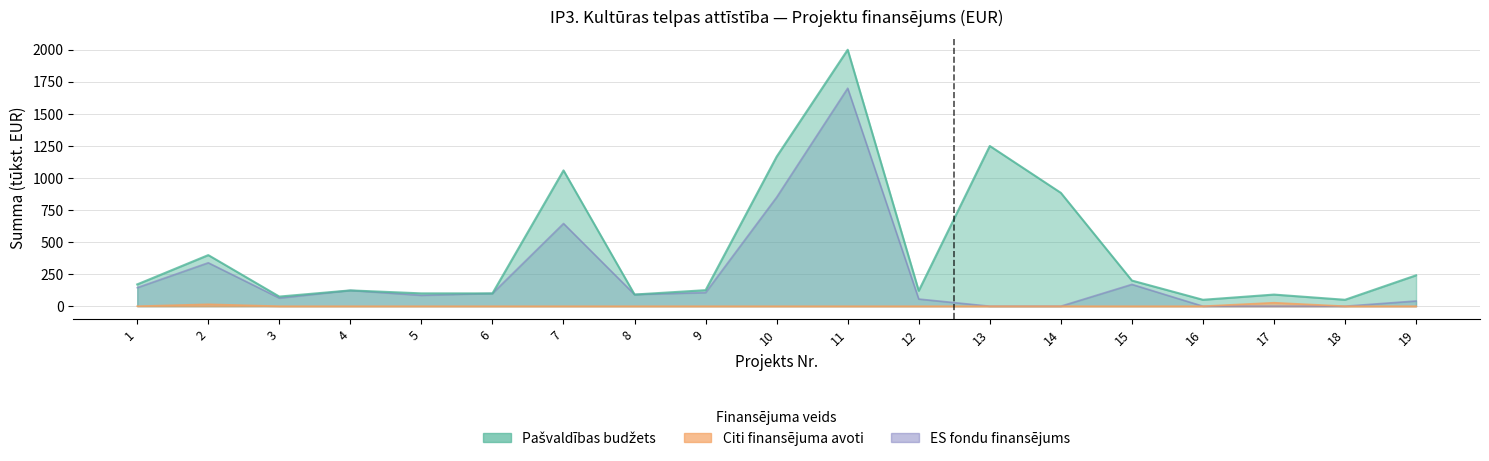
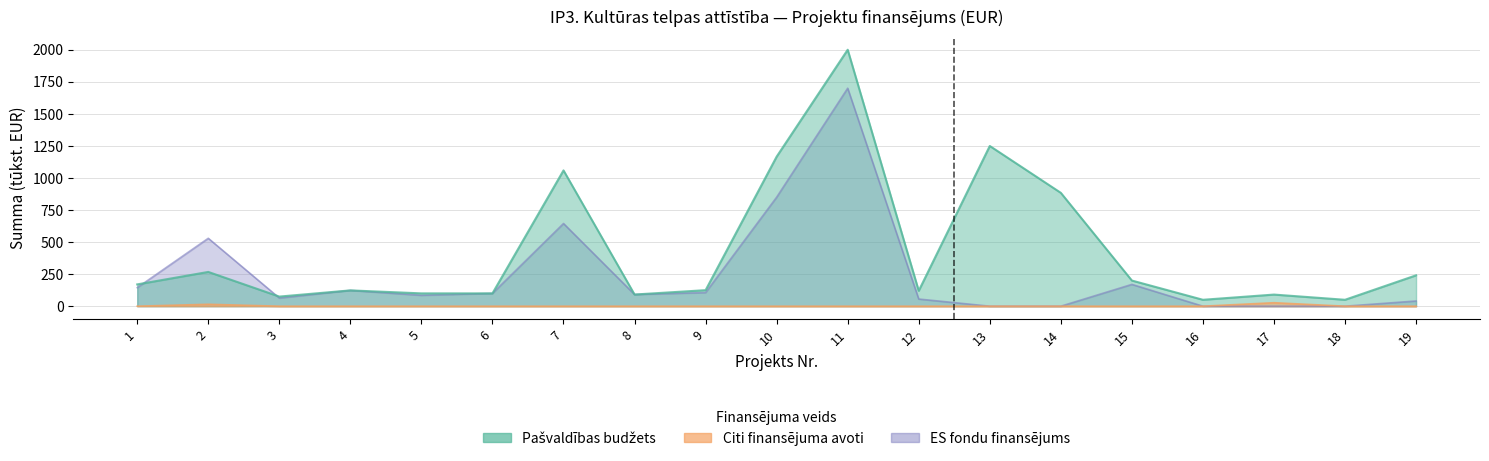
  {
    "ES fondu finansējums": {
      "1": 140,
-     "2": 340,
+     "2": 530,
      "7": 640,
      "10": 850,
      "11": 1700,
      "12": 60,
      "15": 170,
      "17": 0,
      "19": 40
    },
    "Pašvaldības budžets": {
      "1": 170,
-     "2": 400,
+     "2": 270,
      "7": 1060,
      "10": 1170,
      "11": 2000,
      "12": 120,
      "13": 1250,
      "14": 880,
      "15": 200,
      "16": 50,
      "17": 90,
      "18": 50,
      "19": 240
    },
    "Citi finansējuma avoti": {
      "1": 0,
      "2": 10,
      "3": 0,
      "4": 0,
      "5": 0,
      "6": 0,
      "7": 0,
      "8": 0,
      "9": 0,
      "10": 0,
      "11": 0,
      "12": 0,
      "15": 0,
      "17": 30,
      "19": 0
    }
  }
